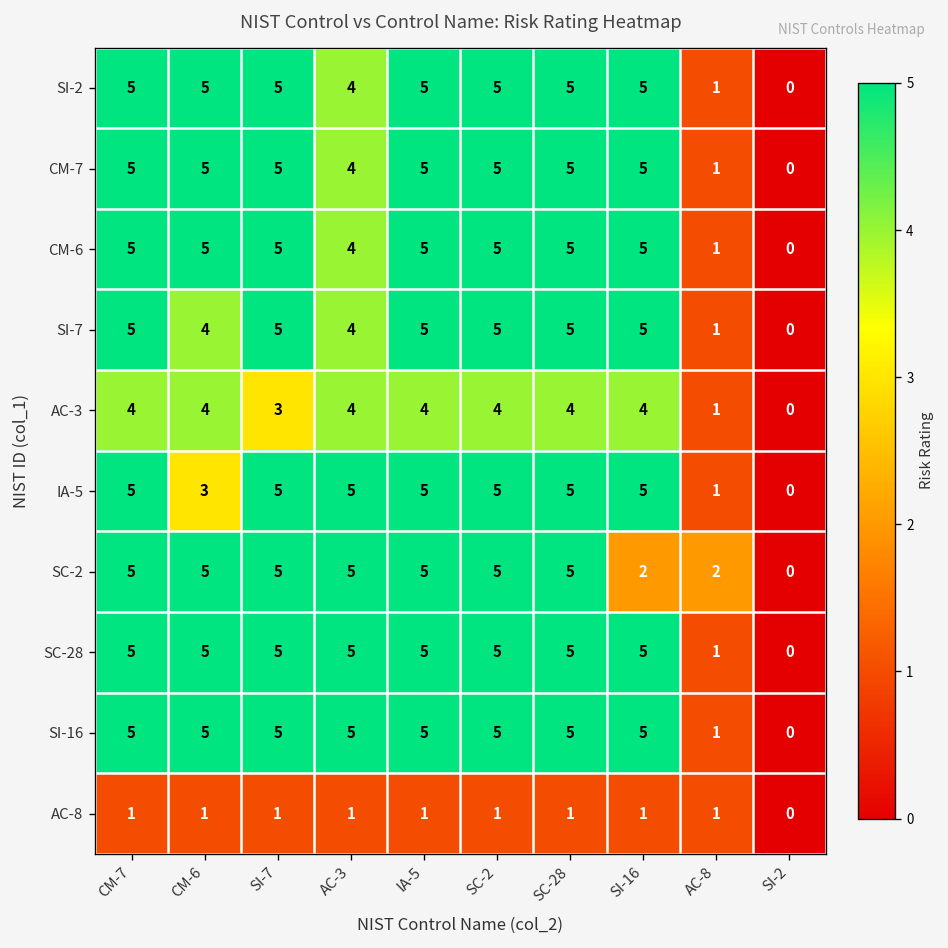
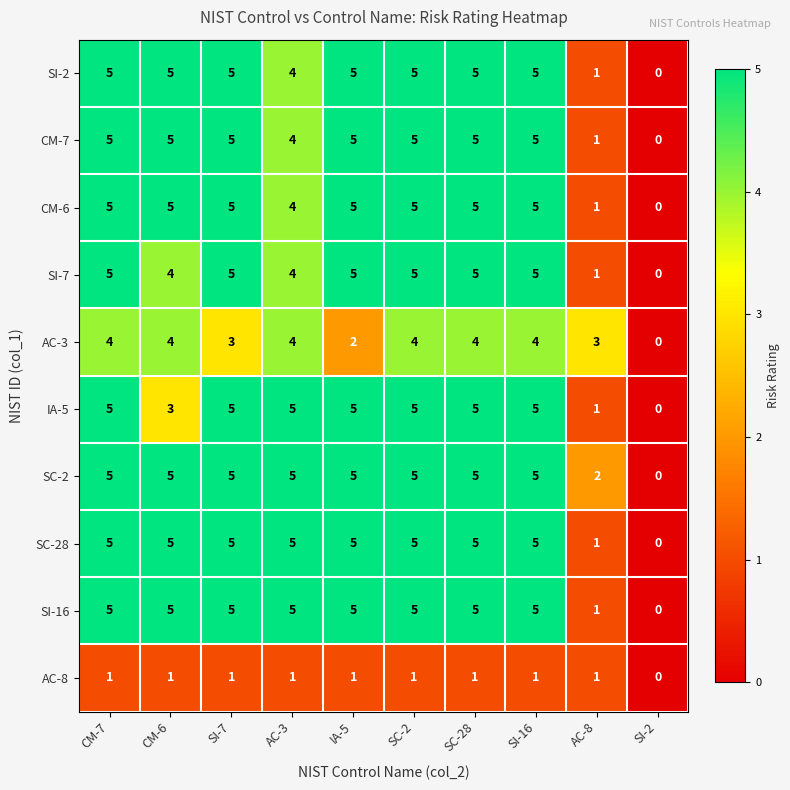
  {
    "SI-2": {
      "CM-7": 5,
      "CM-6": 5,
      "SI-7": 5,
      "AC-3": 4,
      "IA-5": 5,
      "SC-2": 5,
      "SC-28": 5,
      "SI-16": 5,
      "AC-8": 1,
      "SI-2": 0
    },
    "CM-7": {
      "CM-7": 5,
      "CM-6": 5,
      "SI-7": 5,
      "AC-3": 4,
      "IA-5": 5,
      "SC-2": 5,
      "SC-28": 5,
      "SI-16": 5,
      "AC-8": 1,
      "SI-2": 0
    },
    "CM-6": {
      "CM-7": 5,
      "CM-6": 5,
      "SI-7": 5,
      "AC-3": 4,
      "IA-5": 5,
      "SC-2": 5,
      "SC-28": 5,
      "SI-16": 5,
      "AC-8": 1,
      "SI-2": 0
    },
    "SI-7": {
      "CM-7": 5,
      "CM-6": 4,
      "SI-7": 5,
      "AC-3": 4,
      "IA-5": 5,
      "SC-2": 5,
      "SC-28": 5,
      "SI-16": 5,
      "AC-8": 1,
      "SI-2": 0
    },
    "AC-3": {
      "CM-7": 4,
      "CM-6": 4,
      "SI-7": 3,
      "AC-3": 4,
-     "IA-5": 4,
+     "IA-5": 2,
      "SC-2": 4,
      "SC-28": 4,
      "SI-16": 4,
-     "AC-8": 1,
+     "AC-8": 3,
      "SI-2": 0
    },
    "IA-5": {
      "CM-7": 5,
      "CM-6": 3,
      "SI-7": 5,
      "AC-3": 5,
      "IA-5": 5,
      "SC-2": 5,
      "SC-28": 5,
      "SI-16": 5,
      "AC-8": 1,
      "SI-2": 0
    },
    "SC-2": {
      "CM-7": 5,
      "CM-6": 5,
      "SI-7": 5,
      "AC-3": 5,
      "IA-5": 5,
      "SC-2": 5,
      "SC-28": 5,
-     "SI-16": 2,
+     "SI-16": 5,
      "AC-8": 2,
      "SI-2": 0
    },
    "SC-28": {
      "CM-7": 5,
      "CM-6": 5,
      "SI-7": 5,
      "AC-3": 5,
      "IA-5": 5,
      "SC-2": 5,
      "SC-28": 5,
      "SI-16": 5,
      "AC-8": 1,
      "SI-2": 0
    },
    "SI-16": {
      "CM-7": 5,
      "CM-6": 5,
      "SI-7": 5,
      "AC-3": 5,
      "IA-5": 5,
      "SC-2": 5,
      "SC-28": 5,
      "SI-16": 5,
      "AC-8": 1,
      "SI-2": 0
    },
    "AC-8": {
      "CM-7": 1,
      "CM-6": 1,
      "SI-7": 1,
      "AC-3": 1,
      "IA-5": 1,
      "SC-2": 1,
      "SC-28": 1,
      "SI-16": 1,
      "AC-8": 1,
      "SI-2": 0
    }
  }
